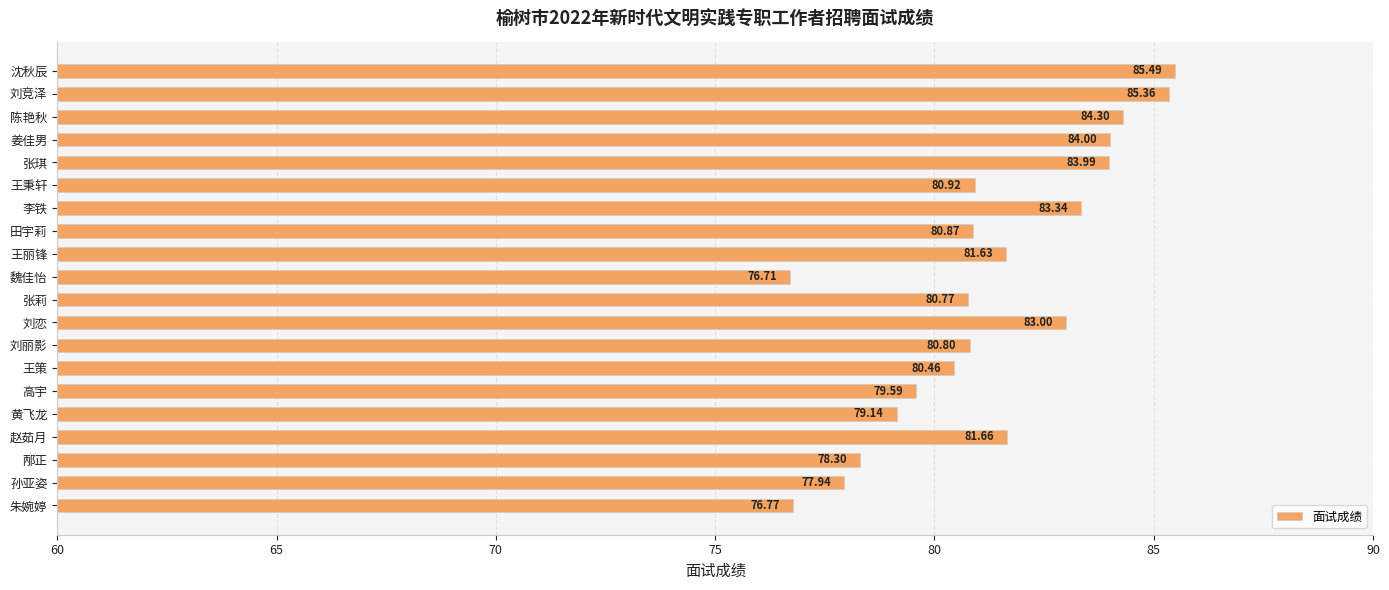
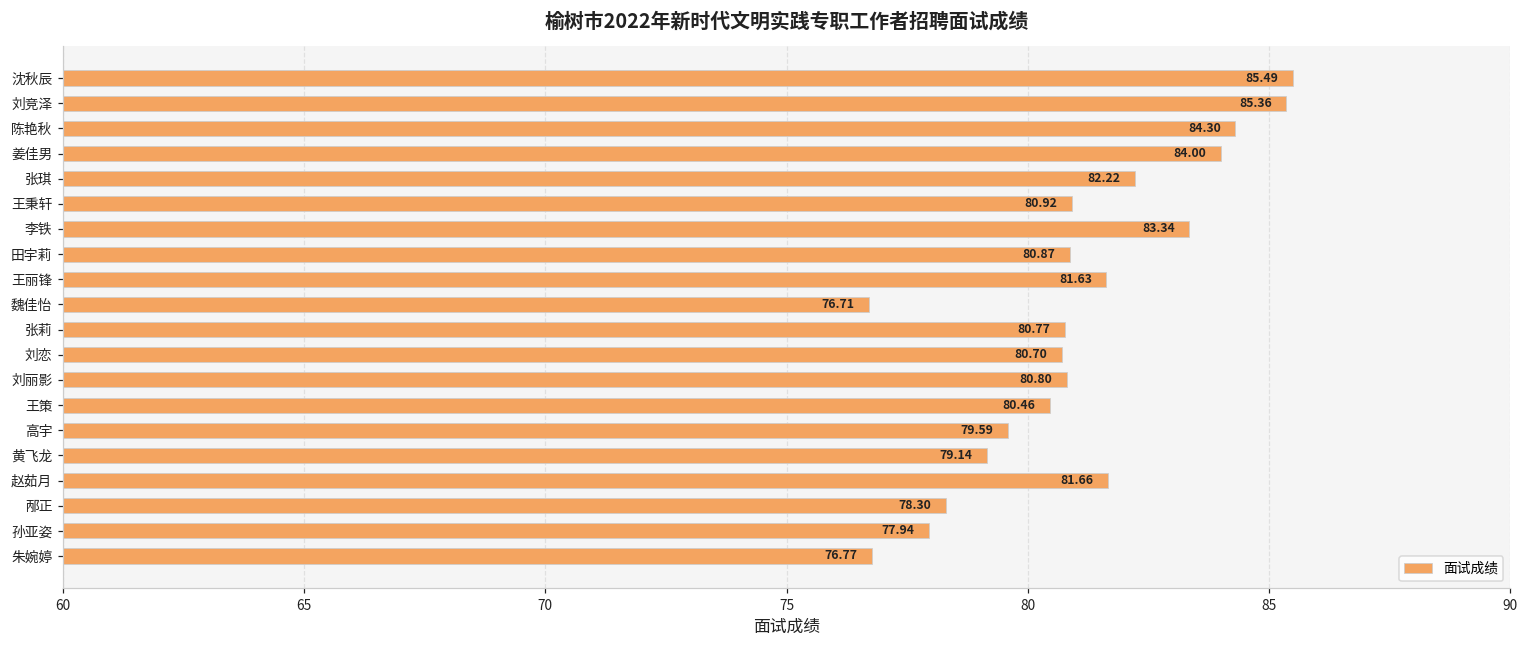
  {
    "沈秋辰": 85.49,
    "刘竞泽": 85.36,
    "陈艳秋": 84.30,
    "姜佳男": 84.00,
-   "张琪": 83.99,
+   "张琪": 82.22,
    "王秉轩": 80.92,
    "李铁": 83.34,
    "田宇莉": 80.87,
    "王丽锋": 81.63,
    "魏佳怡": 76.71,
    "张莉": 80.77,
-   "刘恋": 83.00,
+   "刘恋": 80.70,
    "刘丽影": 80.80,
    "王策": 80.46,
    "高宇": 79.59,
    "黄飞龙": 79.14,
    "赵茹月": 81.66,
    "邴正": 78.30,
    "孙亚姿": 77.94,
    "朱婉婷": 76.77
  }
